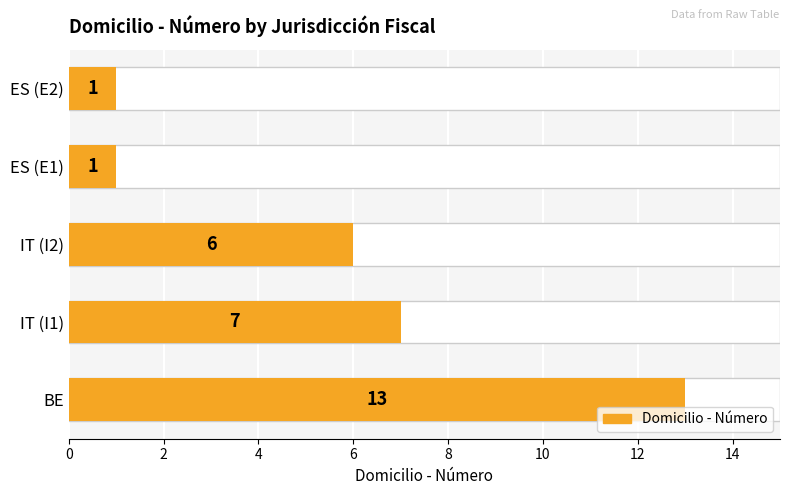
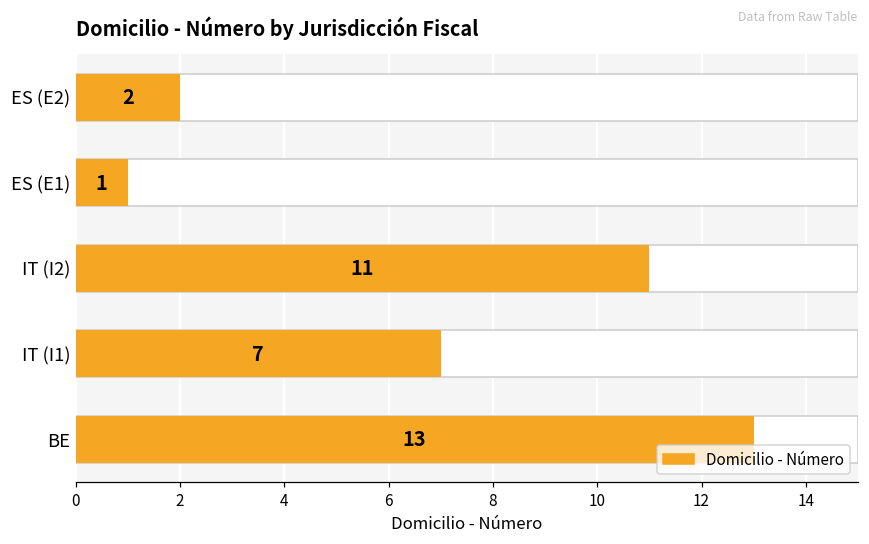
  {
    "Domicilio - Número": {
-     "ES (E2)": 1,
-     "IT (I2)": 6
+     "ES (E2)": 2,
+     "IT (I2)": 11
    }
  }
